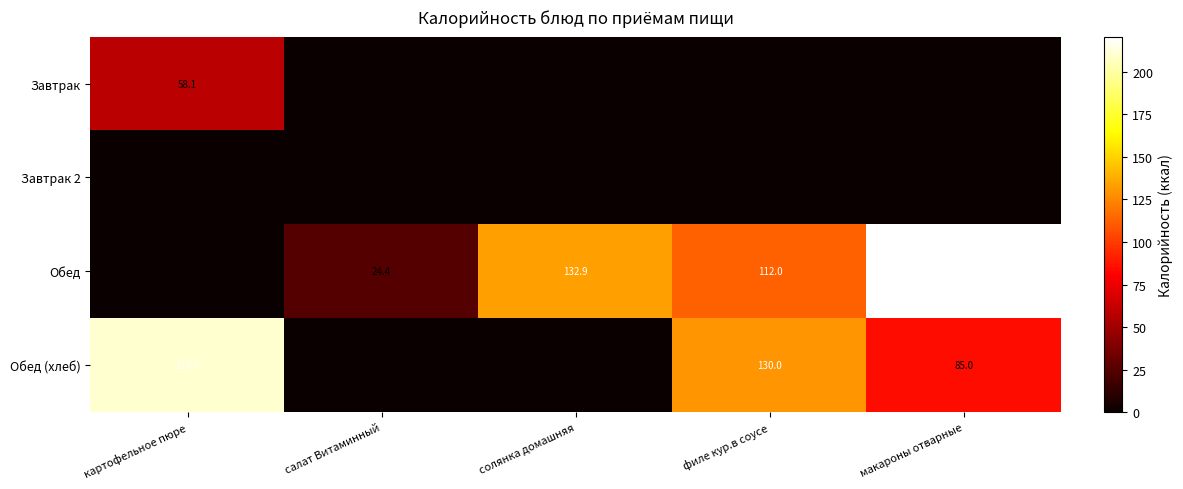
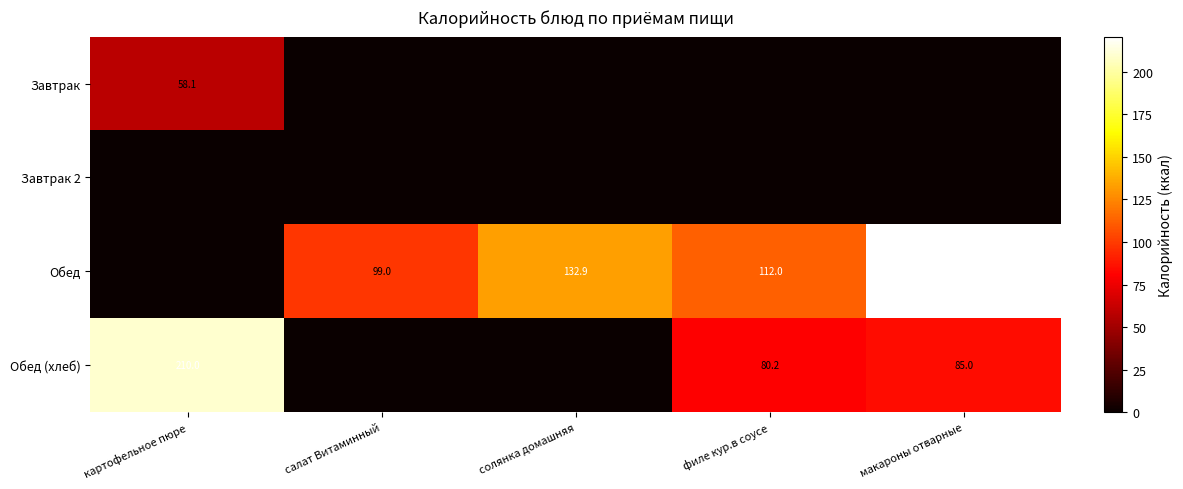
  {
    "Завтрак": {
      "картофельное пюре": 58.1
    },
    "Обед": {
-     "салат Витаминный": 24.4,
+     "салат Витаминный": 99.0,
      "солянка домашняя": 132.9,
      "филе кур.в соусе": 112.0
    },
    "Обед (хлеб)": {
      "картофельное пюре": 210.0,
-     "филе кур.в соусе": 130.0,
+     "филе кур.в соусе": 80.2,
      "макароны отварные": 85.0
    }
  }
